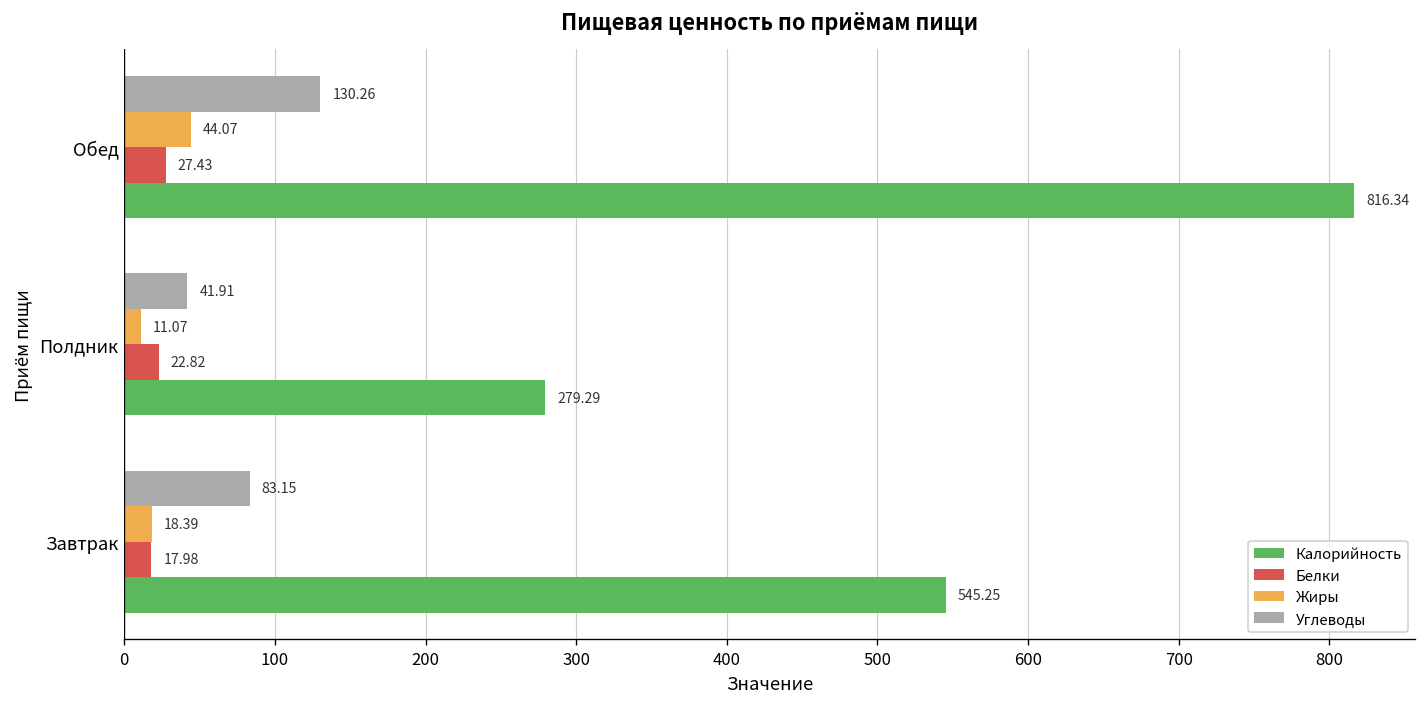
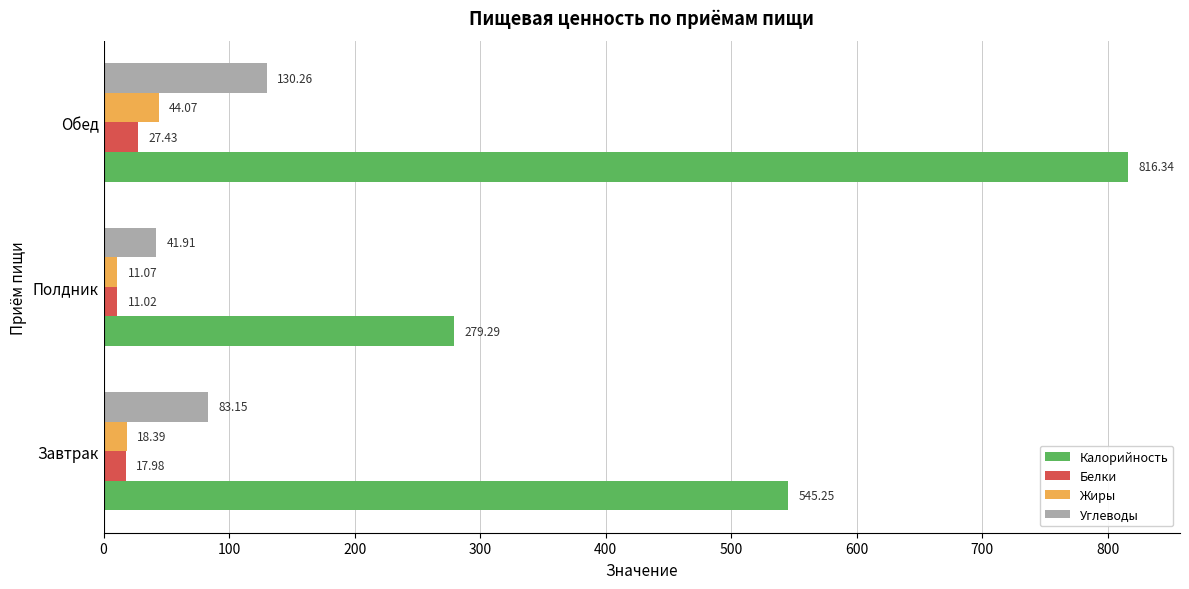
  {
    "Калорийность": {
      "Обед": 816.34,
      "Полдник": 279.29,
      "Завтрак": 545.25
    },
    "Белки": {
      "Обед": 27.43,
-     "Полдник": 22.82,
+     "Полдник": 11.02,
      "Завтрак": 17.98
    },
    "Жиры": {
      "Обед": 44.07,
      "Полдник": 11.07,
      "Завтрак": 18.39
    },
    "Углеводы": {
      "Обед": 130.26,
      "Полдник": 41.91,
      "Завтрак": 83.15
    }
  }
